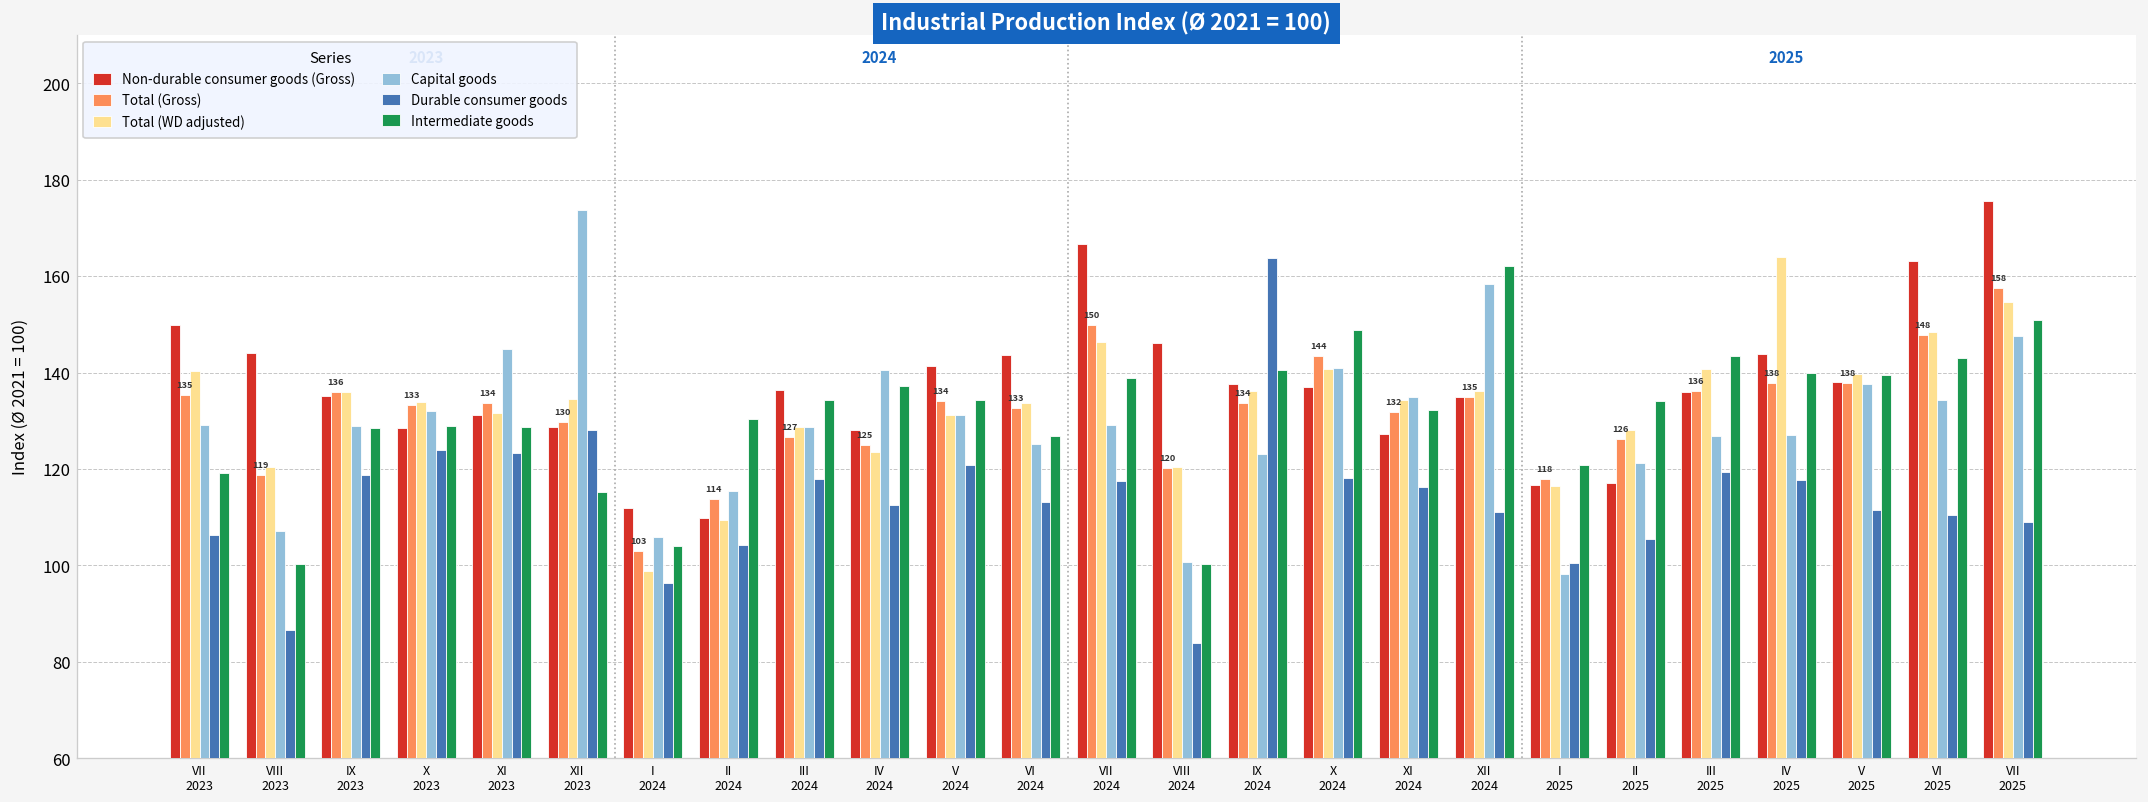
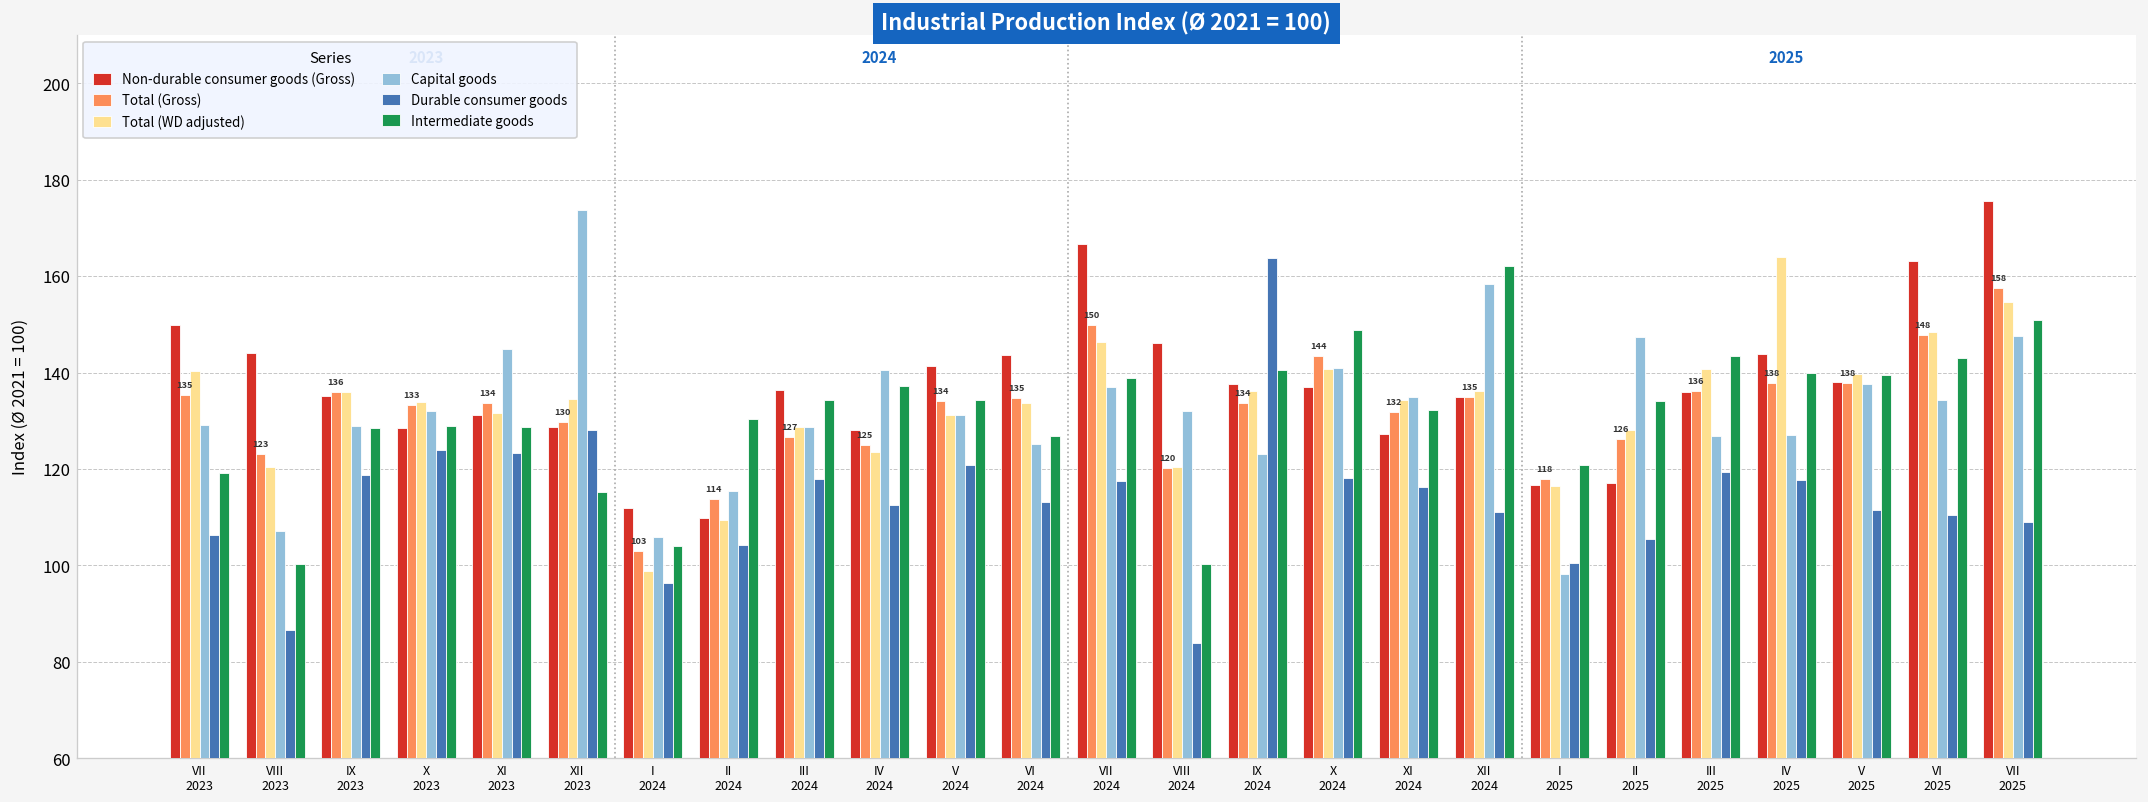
  {
    "Non-durable consumer goods (Gross)": {
      "XII 2024": 135,
      "V 2025": 138
    },
    "Total (Gross)": {
      "VII 2023": 135,
-     "VIII 2023": 119,
+     "VIII 2023": 123,
      "IX 2023": 136,
      "X 2023": 133,
      "XI 2023": 134,
      "XII 2023": 130,
      "I 2024": 103,
      "II 2024": 114,
      "III 2024": 127,
      "IV 2024": 125,
      "V 2024": 134,
-     "VI 2024": 133,
+     "VI 2024": 135,
      "VII 2024": 150,
      "IX 2024": 134,
      "X 2024": 144,
      "XI 2024": 132,
      "XII 2024": 135,
      "I 2025": 118,
      "II 2025": 126,
      "III 2025": 136,
      "IV 2025": 138,
      "V 2025": 138,
      "VII 2025": 158
    },
    "Total (WD adjusted)": {
      "IX 2023": 136,
      "VIII 2024": 120,
      "VI 2025": 148
    },
    "Capital goods": {
      "VII 2023": 129,
      "VIII 2023": 107,
      "IX 2023": 129,
      "X 2023": 132,
      "XI 2023": 145,
      "XII 2023": 174,
      "I 2024": 106,
      "II 2024": 116,
      "III 2024": 129,
      "IV 2024": 141,
      "V 2024": 131,
      "VI 2024": 125,
-     "VII 2024": 129,
-     "VIII 2024": 101,
+     "VII 2024": 137,
+     "VIII 2024": 132,
      "IX 2024": 123,
      "X 2024": 141,
      "XI 2024": 135,
      "XII 2024": 158,
      "I 2025": 98,
-     "II 2025": 121,
+     "II 2025": 147,
      "III 2025": 127,
      "IV 2025": 127,
      "VI 2025": 134,
      "VII 2025": 148
    },
    "Durable consumer goods": {
      "VII 2023": 106,
      "VIII 2023": 87,
      "IX 2023": 119,
      "X 2023": 124,
      "XI 2023": 123,
      "XII 2023": 128,
      "I 2024": 96,
      "II 2024": 104,
      "III 2024": 118,
      "IV 2024": 113,
      "V 2024": 121,
      "VI 2024": 113,
      "VII 2024": 117,
      "VIII 2024": 84,
      "IX 2024": 164,
      "X 2024": 118,
      "XI 2024": 116,
      "XII 2024": 111,
      "I 2025": 100,
      "II 2025": 106,
      "III 2025": 119,
      "IV 2025": 118,
      "V 2025": 112,
      "VI 2025": 110,
      "VII 2025": 109
    },
    "Intermediate goods": {
      "VIII 2023": 100,
      "IX 2023": 129,
      "X 2023": 129,
      "XI 2023": 129,
      "XII 2023": 115,
      "I 2024": 104,
      "II 2024": 130,
      "III 2024": 134,
      "IV 2024": 137,
      "VI 2024": 127,
      "VII 2024": 139,
      "VIII 2024": 100,
      "IX 2024": 141,
      "X 2024": 149,
      "XII 2024": 162,
      "I 2025": 121,
      "II 2025": 134,
      "III 2025": 143,
      "IV 2025": 140,
      "V 2025": 139,
      "VI 2025": 143,
      "VII 2025": 151
    }
  }
